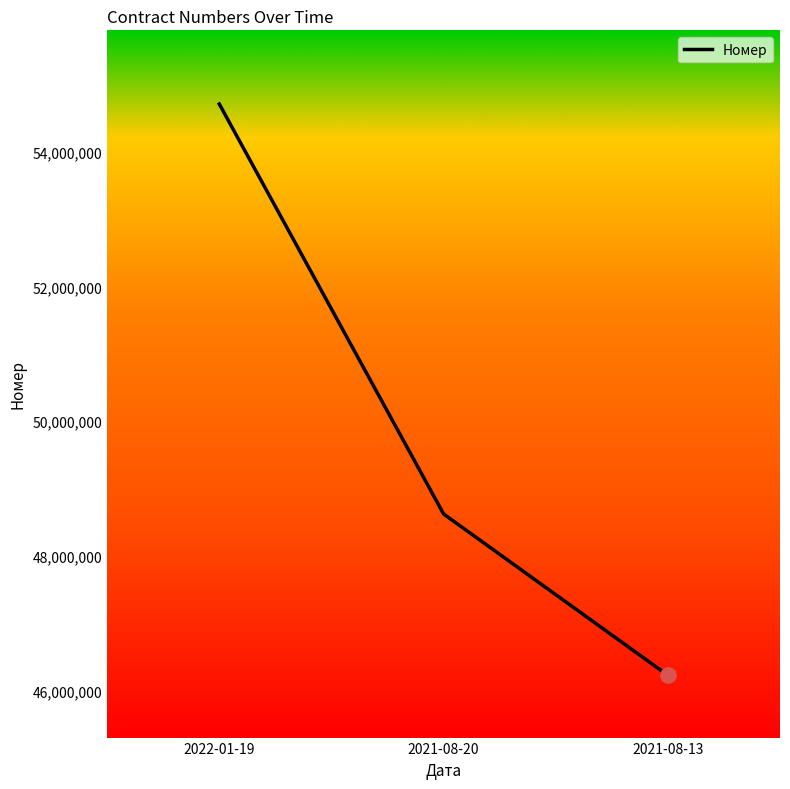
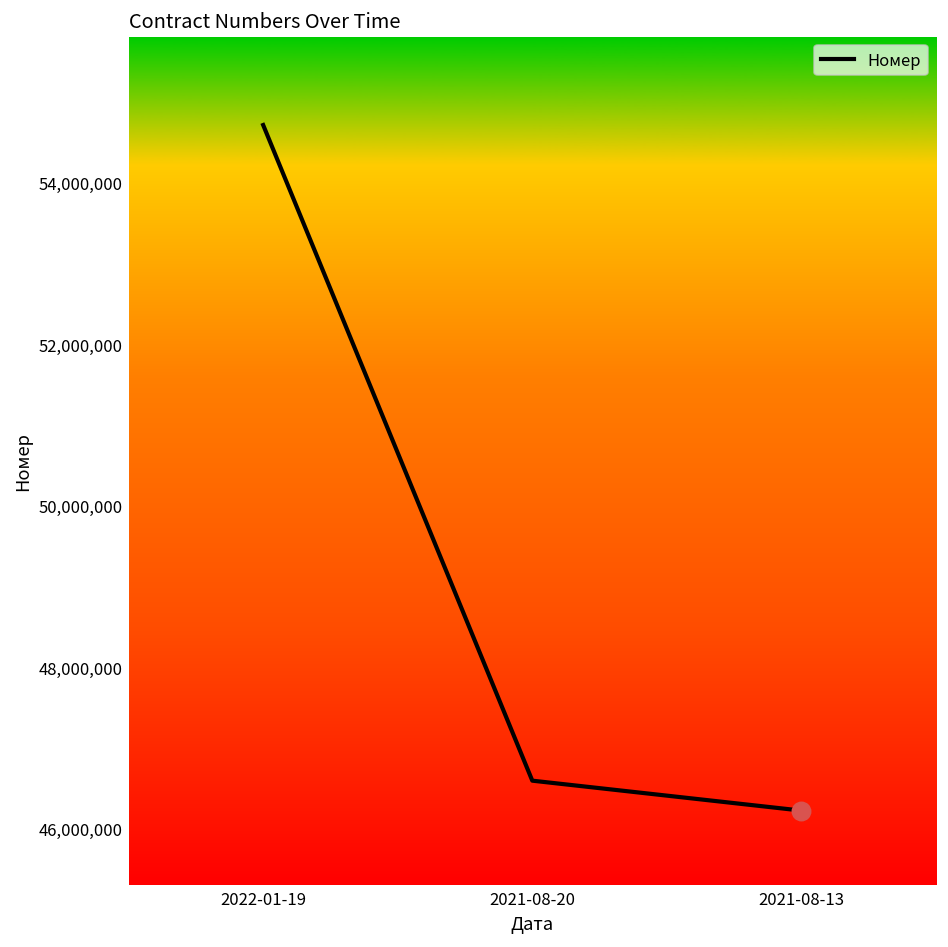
  {
    "Номер": {
      "2022-01-19": "54,700,000",
-     "2021-08-20": "48,600,000"
+     "2021-08-20": "46,600,000"
    }
  }
